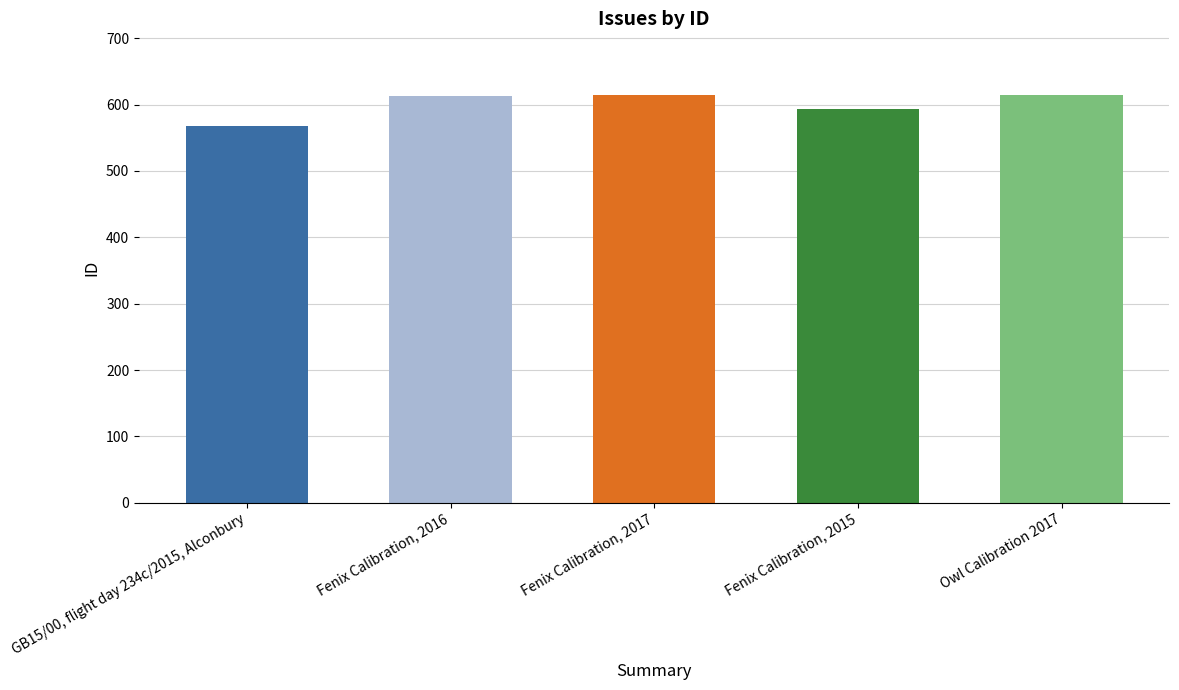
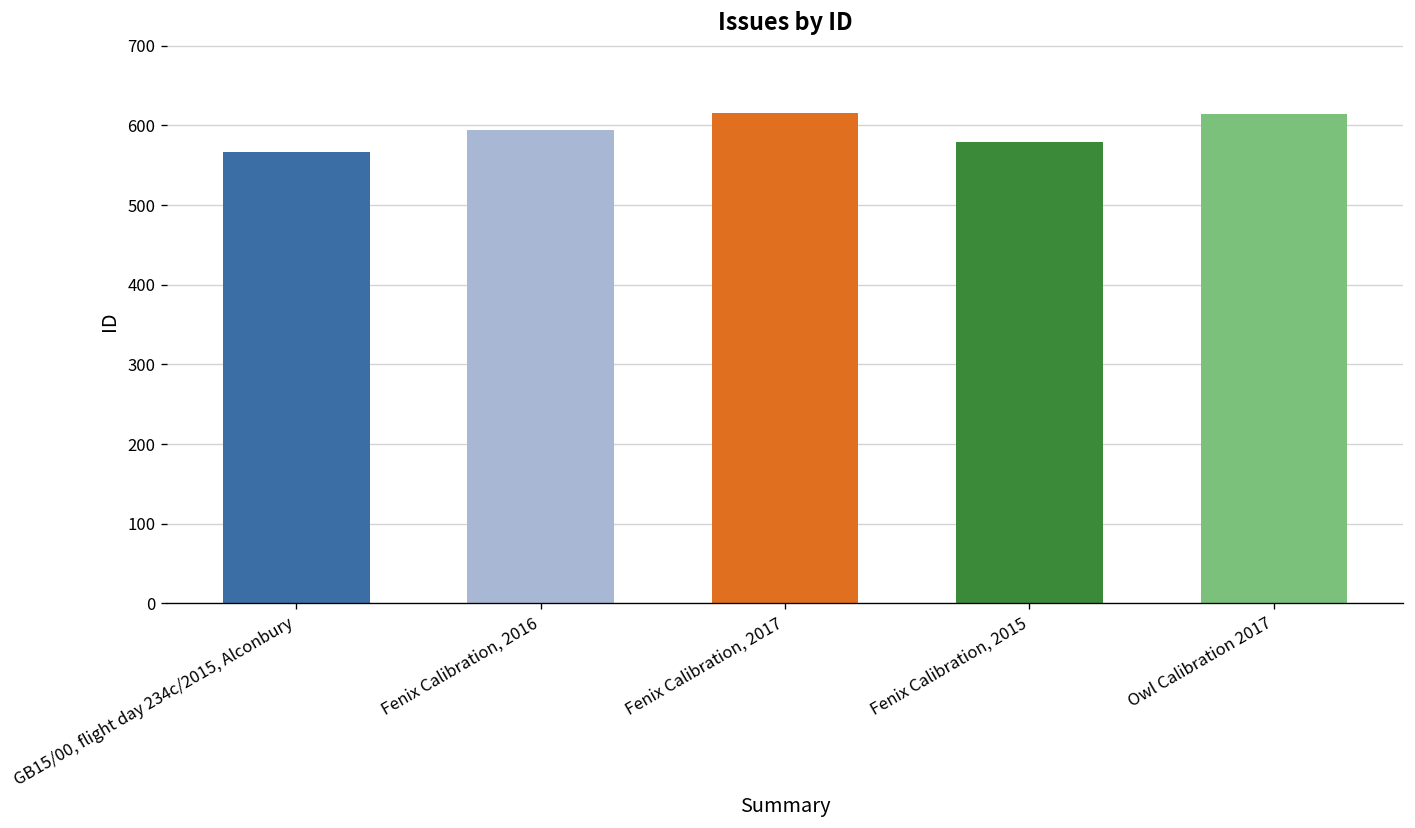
  {
    "GB15/00, flight day 234c/2015, Alconbury": 570,
-   "Fenix Calibration, 2016": 610,
+   "Fenix Calibration, 2016": 590,
    "Fenix Calibration, 2017": 620,
-   "Fenix Calibration, 2015": 590,
+   "Fenix Calibration, 2015": 580,
    "Owl Calibration 2017": 610
  }
